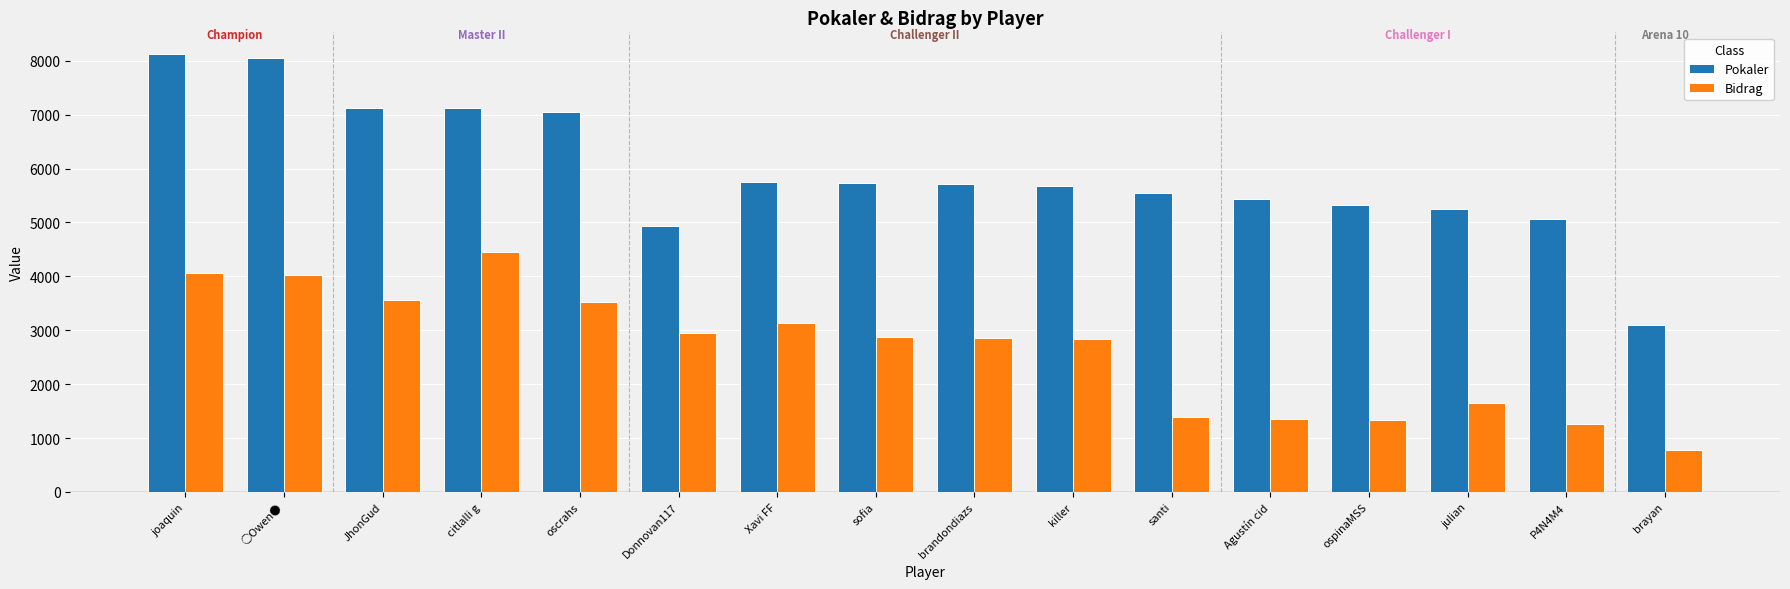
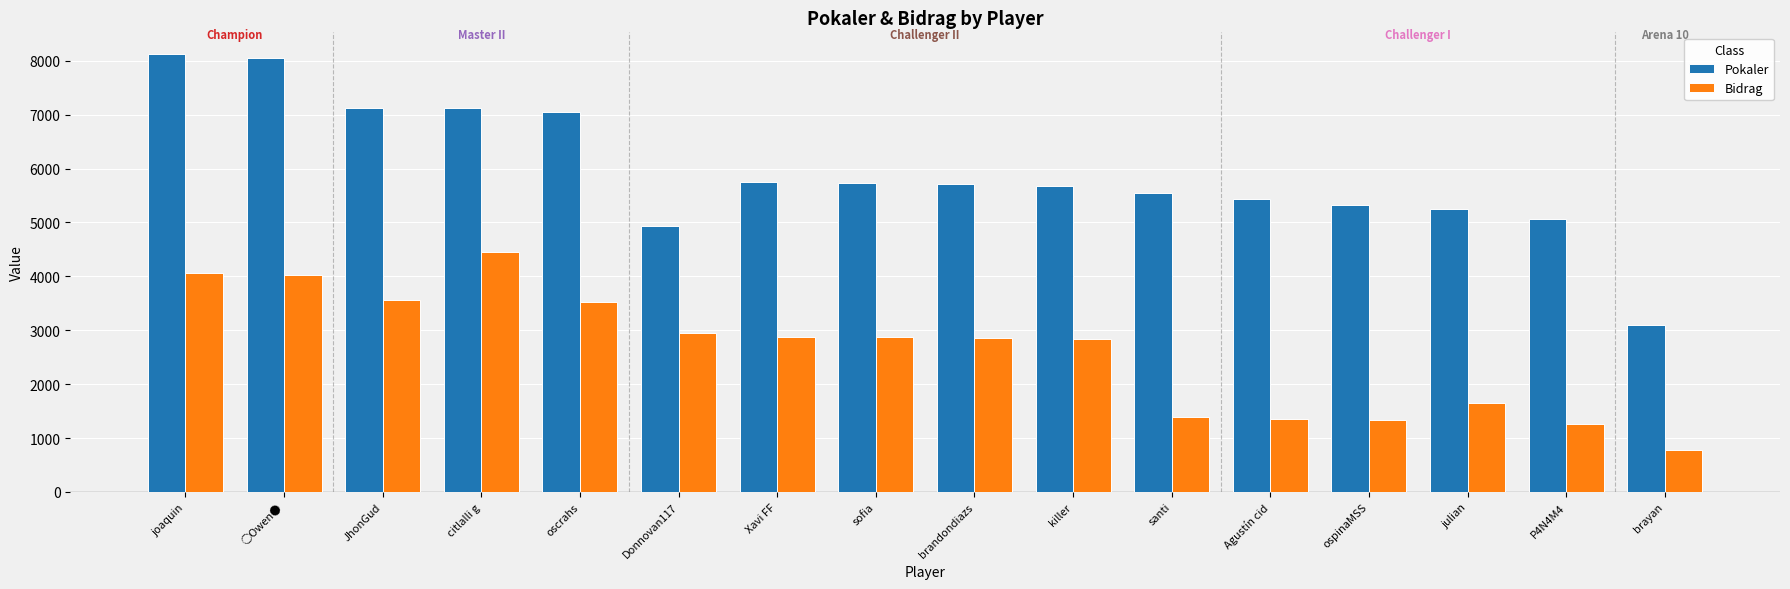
  {
    "Pokaler": {
      "joaquin": 8100,
      "○Owen●": 8100,
      "JhonGud": 7100,
      "citlalli g": 7100,
      "oscrahs": 7100,
      "Donnovan117": 4900,
      "Xavi FF": 5800,
      "sofia": 5700,
      "brandondiazs": 5700,
      "killer": 5700,
      "santi": 5500,
      "Agustín cid": 5400,
      "ospinaMSS": 5300,
      "julian": 5300,
      "P4N4M4": 5100,
      "brayan": 3100
    },
    "Bidrag": {
      "joaquin": 4100,
      "○Owen●": 4000,
      "JhonGud": 3600,
      "citlalli g": 4500,
      "oscrahs": 3500,
      "Donnovan117": 2900,
-     "Xavi FF": 3100,
+     "Xavi FF": 2900,
      "sofia": 2900,
      "brandondiazs": 2900,
      "killer": 2800,
      "santi": 1400,
      "Agustín cid": 1400,
      "ospinaMSS": 1300,
      "julian": 1600,
      "P4N4M4": 1300,
      "brayan": 800
    }
  }
